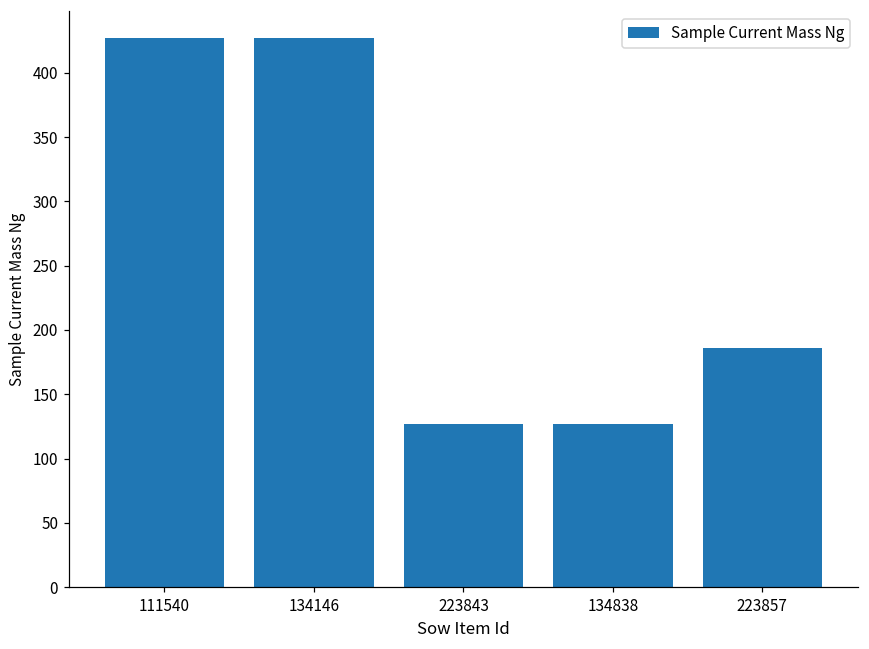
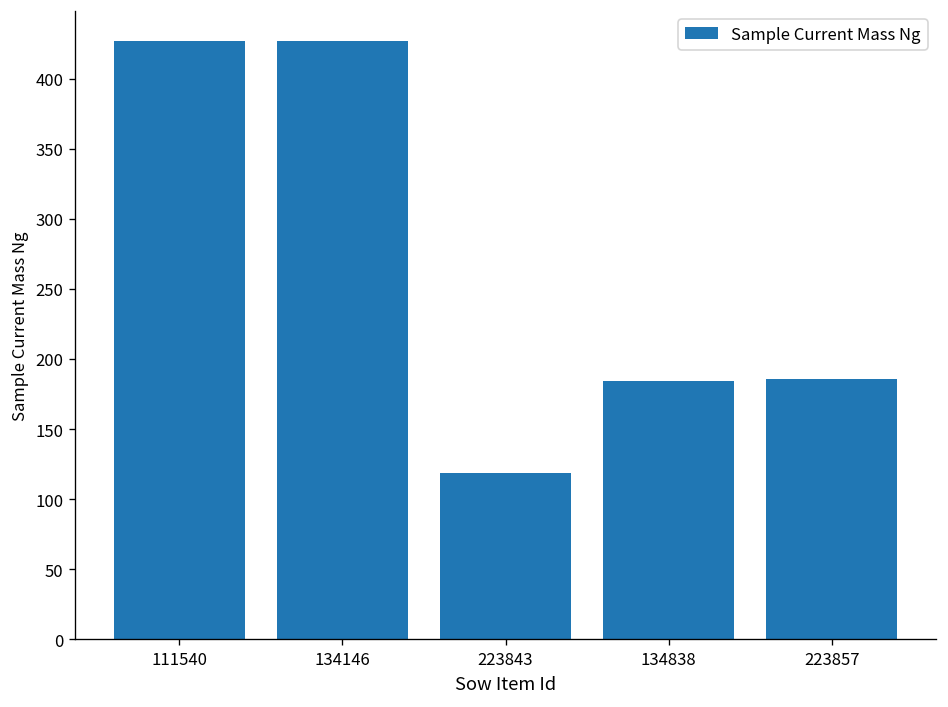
  {
    "111540": 427,
    "134146": 427,
-   "223843": 127,
-   "134838": 127,
+   "223843": 119,
+   "134838": 184,
    "223857": 186
  }
